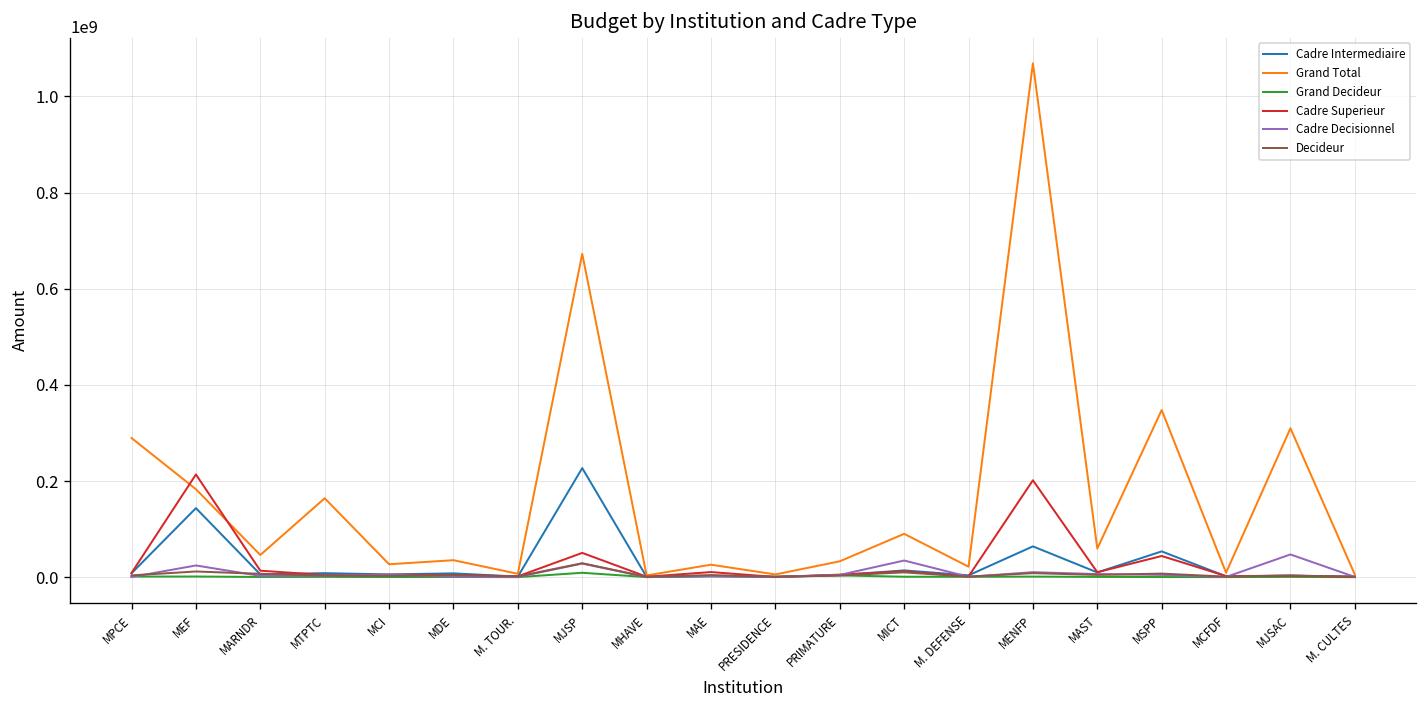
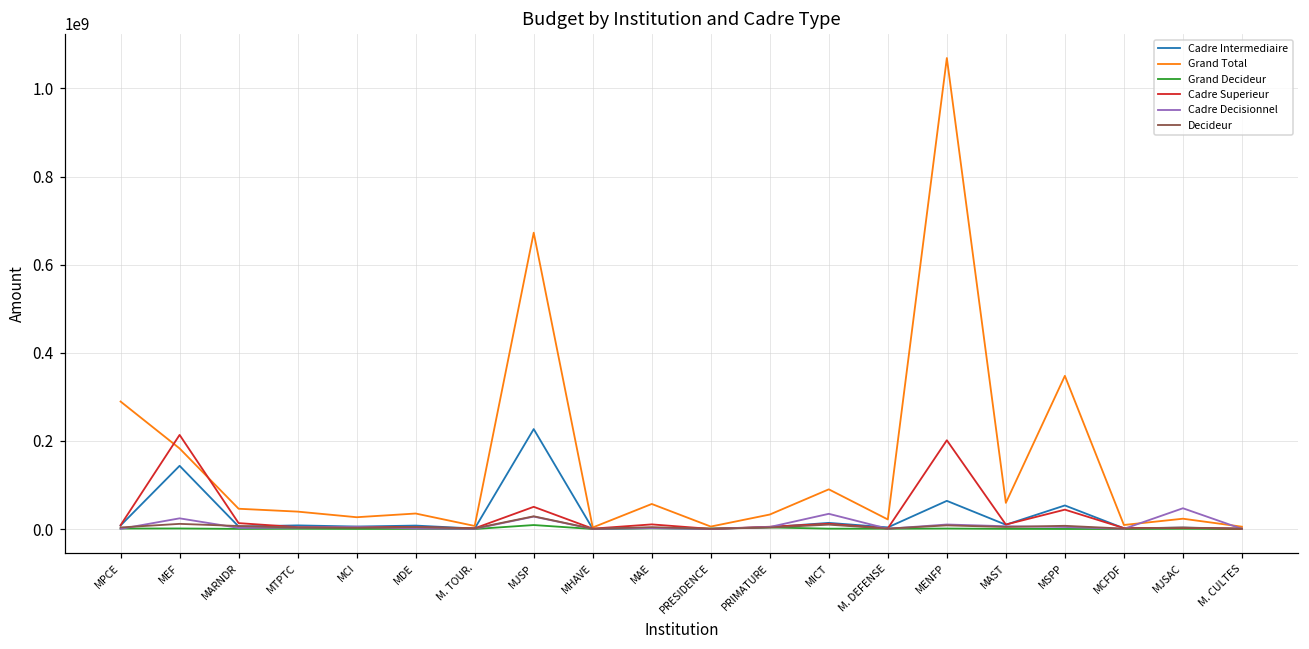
  {
    "Cadre Intermediaire": {
      "MEF": 140000000,
      "MJSP": 230000000,
      "MENFP": 60000000,
      "MSPP": 50000000
    },
    "Grand Total": {
      "MPCE": 290000000,
      "MEF": 180000000,
      "MARNDR": 50000000,
-     "MTPTC": 160000000,
+     "MTPTC": 40000000,
      "MCI": 30000000,
      "MDE": 40000000,
      "MJSP": 670000000,
-     "MAE": 30000000,
+     "MAE": 60000000,
      "PRIMATURE": 30000000,
      "MICT": 90000000,
      "M. DEFENSE": 20000000,
      "MENFP": 1070000000,
      "MAST": 60000000,
      "MSPP": 350000000,
      "MCFDF": 10000000,
-     "MJSAC": 310000000
+     "MJSAC": 20000000
    },
    "Grand Decideur": {
      "MEF": 0,
      "MJSP": 10000000,
      "MICT": 0,
      "MENFP": 0
    },
    "Cadre Superieur": {
      "MEF": 210000000,
      "MARNDR": 10000000,
      "MJSP": 50000000,
      "MENFP": 200000000,
      "MSPP": 40000000
    },
    "Cadre Decisionnel": {
      "MEF": 20000000,
      "MICT": 30000000,
      "MJSAC": 50000000
    },
    "Decideur": {
      "MEF": 10000000
    }
  }
